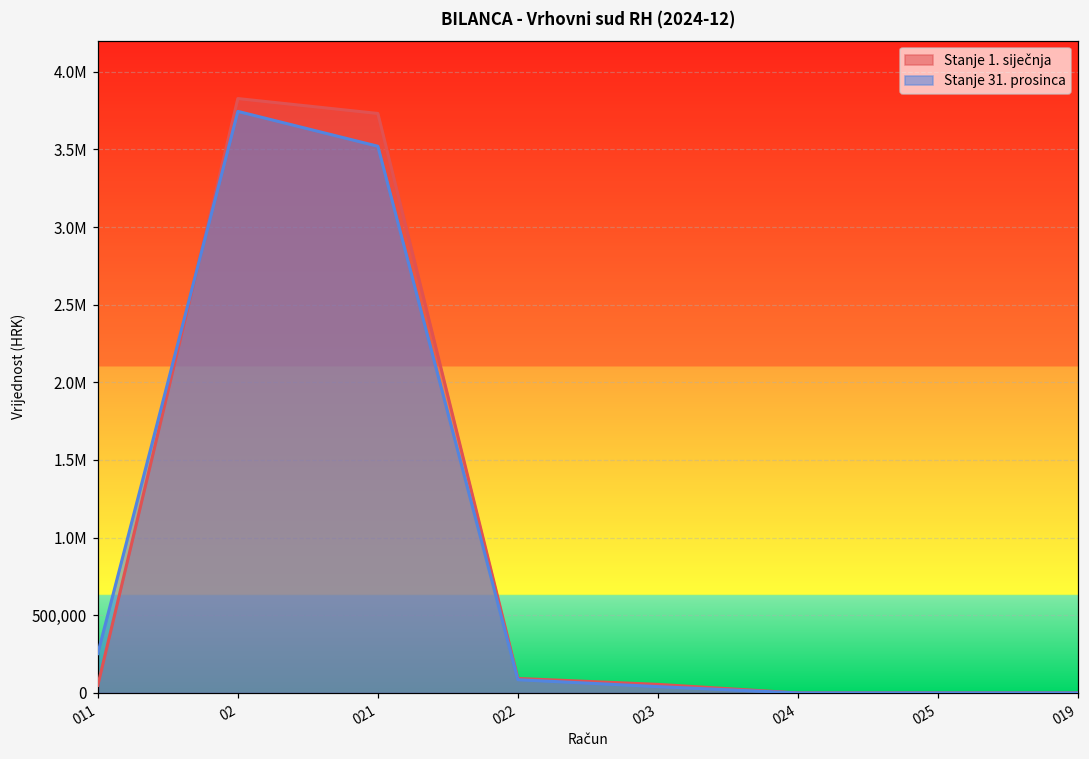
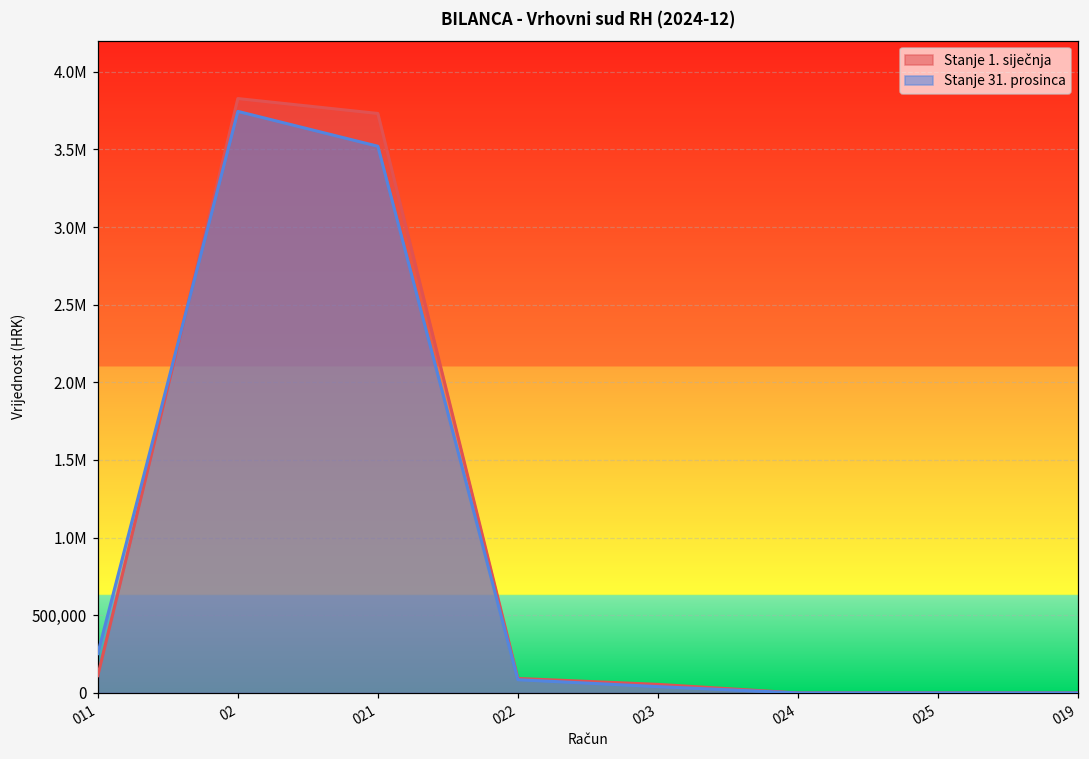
  {
    "Stanje 1. siječnja": {
-     "011": "50,000",
+     "011": "110,000",
      "02": "3,830,000",
      "021": "3,730,000"
    },
    "Stanje 31. prosinca": {
      "011": "250,000",
      "02": "3,740,000",
      "021": "3,520,000"
    }
  }
